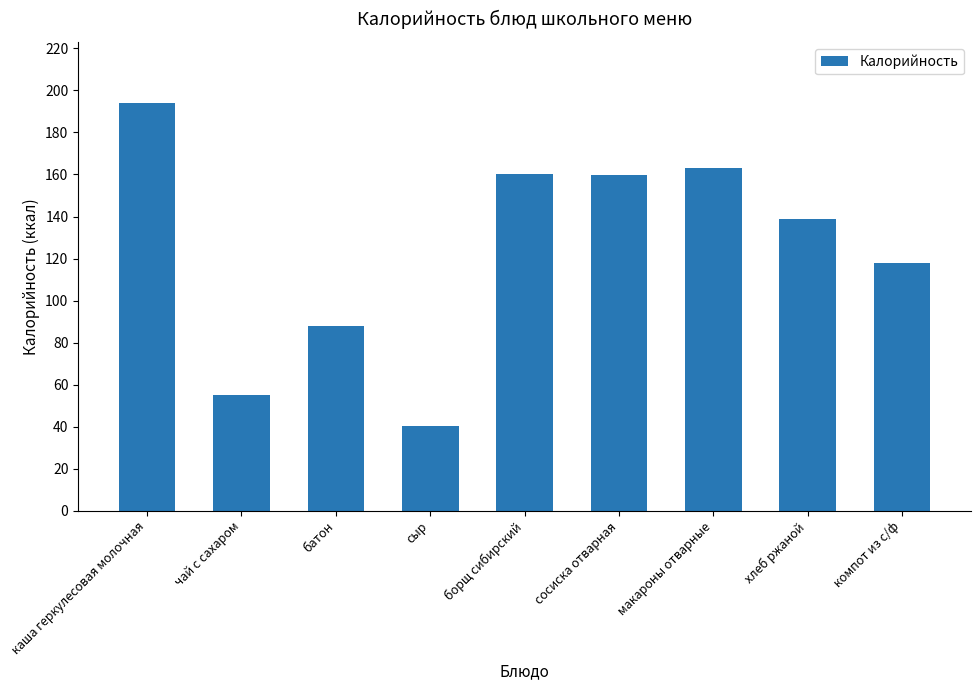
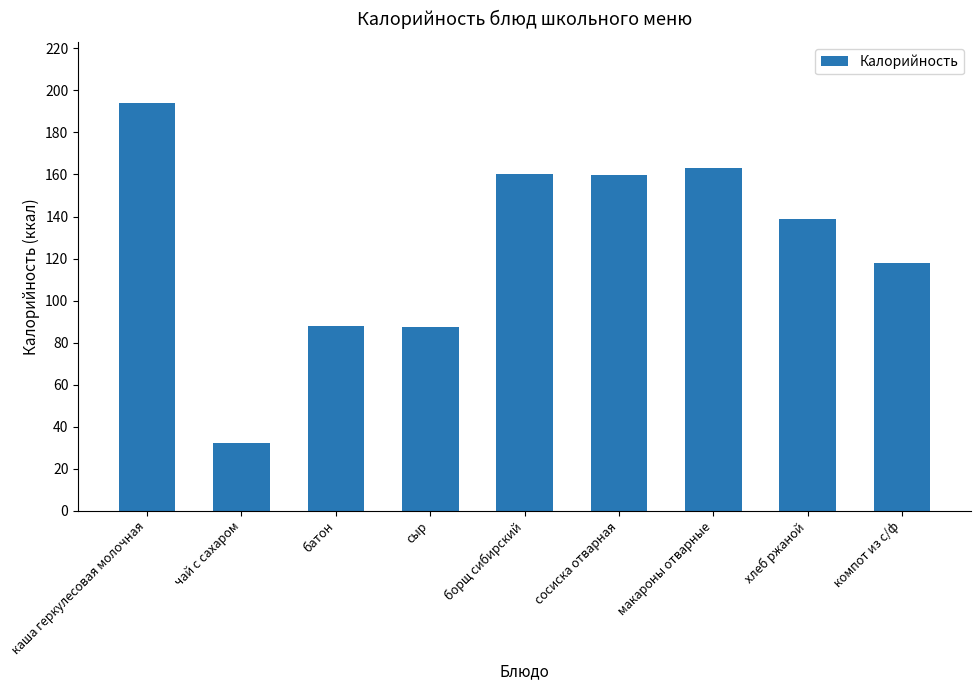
  {
    "каша геркулесовая молочная": 194,
-   "чай с сахаром": 55,
+   "чай с сахаром": 32,
    "батон": 88,
-   "сыр": 40,
+   "сыр": 88,
    "борщ сибирский": 160,
    "сосиска отварная": 160,
    "макароны отварные": 163,
    "хлеб ржаной": 139,
    "компот из с/ф": 118
  }
